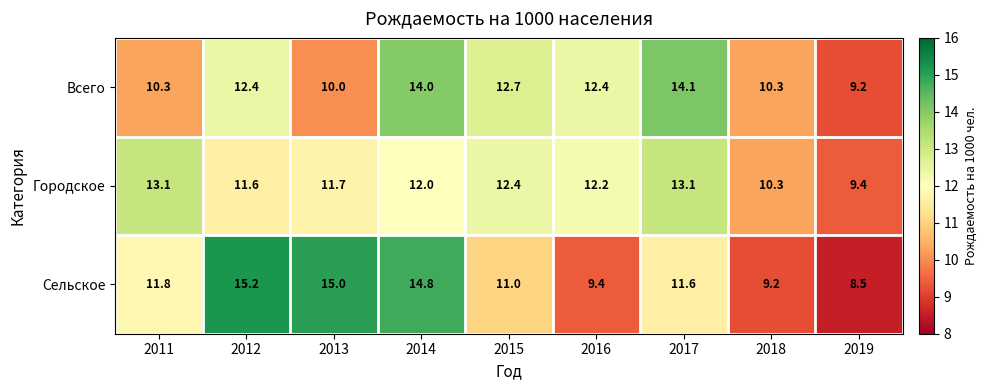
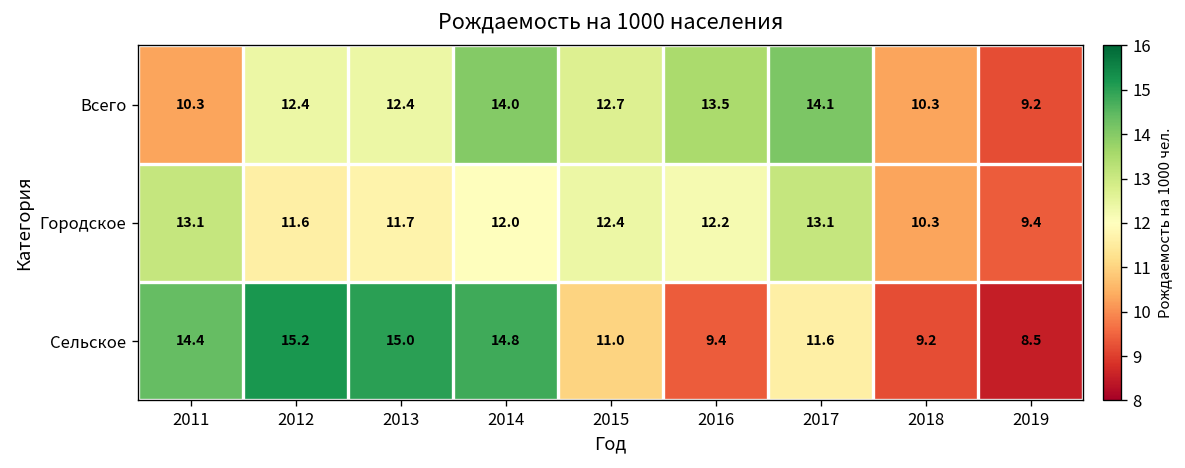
  {
    "Всего": {
      "2011": 10.3,
      "2012": 12.4,
-     "2013": 10.0,
+     "2013": 12.4,
      "2014": 14.0,
      "2015": 12.7,
-     "2016": 12.4,
+     "2016": 13.5,
      "2017": 14.1,
      "2018": 10.3,
      "2019": 9.2
    },
    "Городское": {
      "2011": 13.1,
      "2012": 11.6,
      "2013": 11.7,
      "2014": 12.0,
      "2015": 12.4,
      "2016": 12.2,
      "2017": 13.1,
      "2018": 10.3,
      "2019": 9.4
    },
    "Сельское": {
-     "2011": 11.8,
+     "2011": 14.4,
      "2012": 15.2,
      "2013": 15.0,
      "2014": 14.8,
      "2015": 11.0,
      "2016": 9.4,
      "2017": 11.6,
      "2018": 9.2,
      "2019": 8.5
    }
  }
